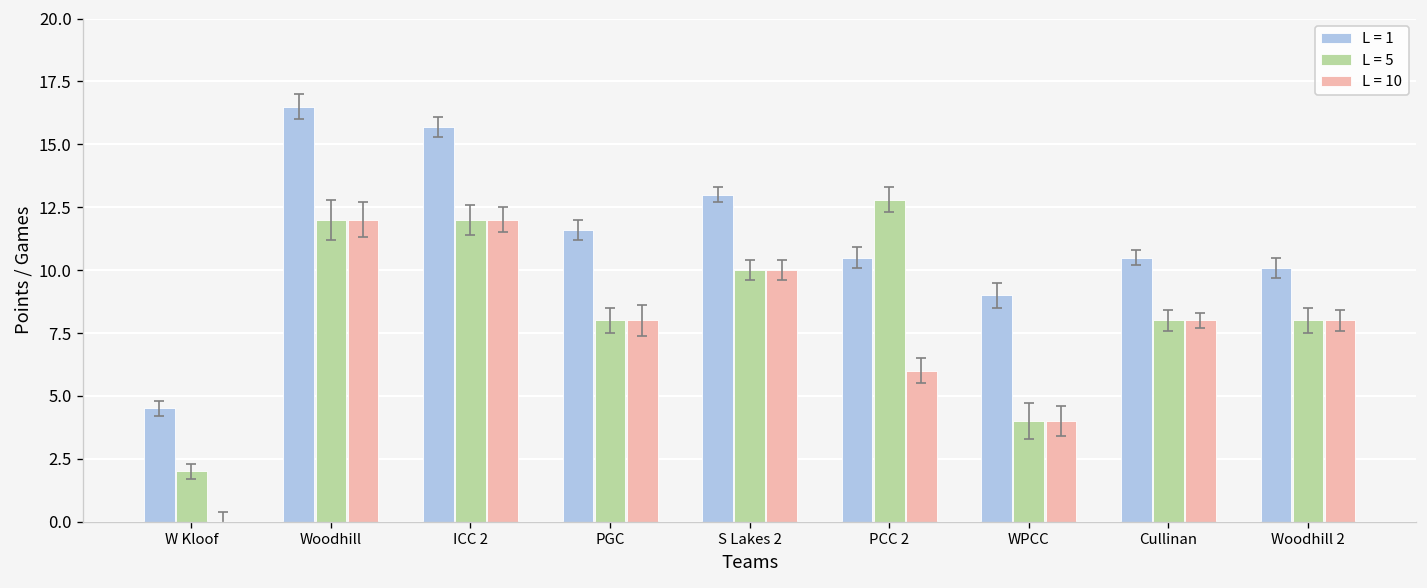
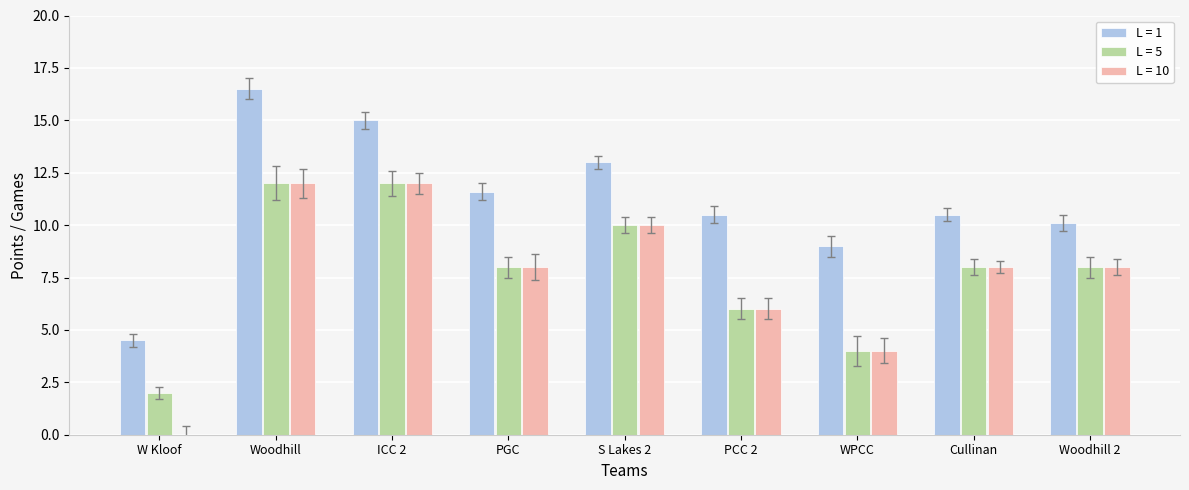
  {
    "L = 1": {
      "W Kloof": 4.5,
      "Woodhill": 16.5,
-     "ICC 2": 15.7,
+     "ICC 2": 15.0,
      "PGC": 11.6,
      "S Lakes 2": 13.0,
      "PCC 2": 10.5,
      "WPCC": 9.0,
      "Cullinan": 10.5,
      "Woodhill 2": 10.1
    },
    "L = 5": {
      "W Kloof": 2.0,
      "Woodhill": 12.0,
      "ICC 2": 12.0,
      "PGC": 8.0,
      "S Lakes 2": 10.0,
-     "PCC 2": 12.8,
+     "PCC 2": 6.0,
      "WPCC": 4.0,
      "Cullinan": 8.0,
      "Woodhill 2": 8.0
    },
    "L = 10": {
      "W Kloof": 0.0,
      "Woodhill": 12.0,
      "ICC 2": 12.0,
      "PGC": 8.0,
      "S Lakes 2": 10.0,
      "PCC 2": 6.0,
      "WPCC": 4.0,
      "Cullinan": 8.0,
      "Woodhill 2": 8.0
    }
  }
